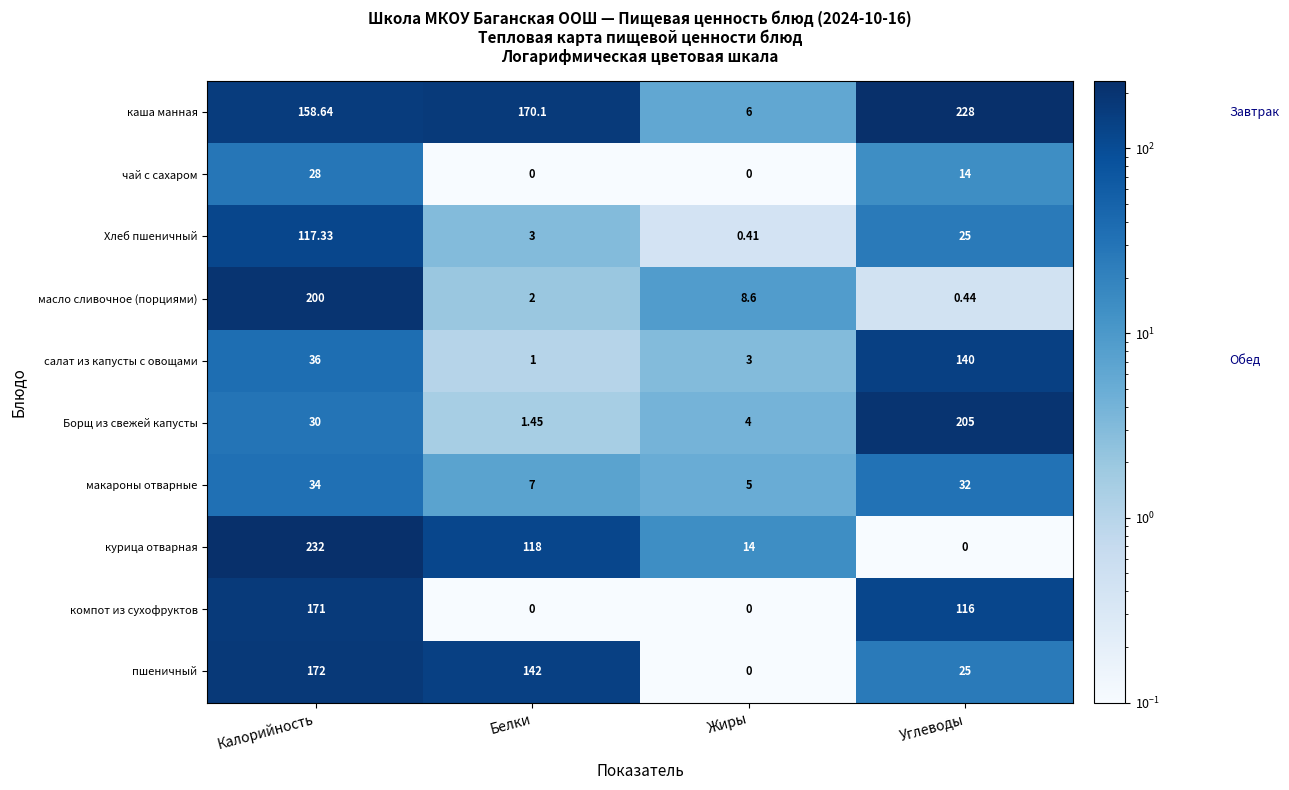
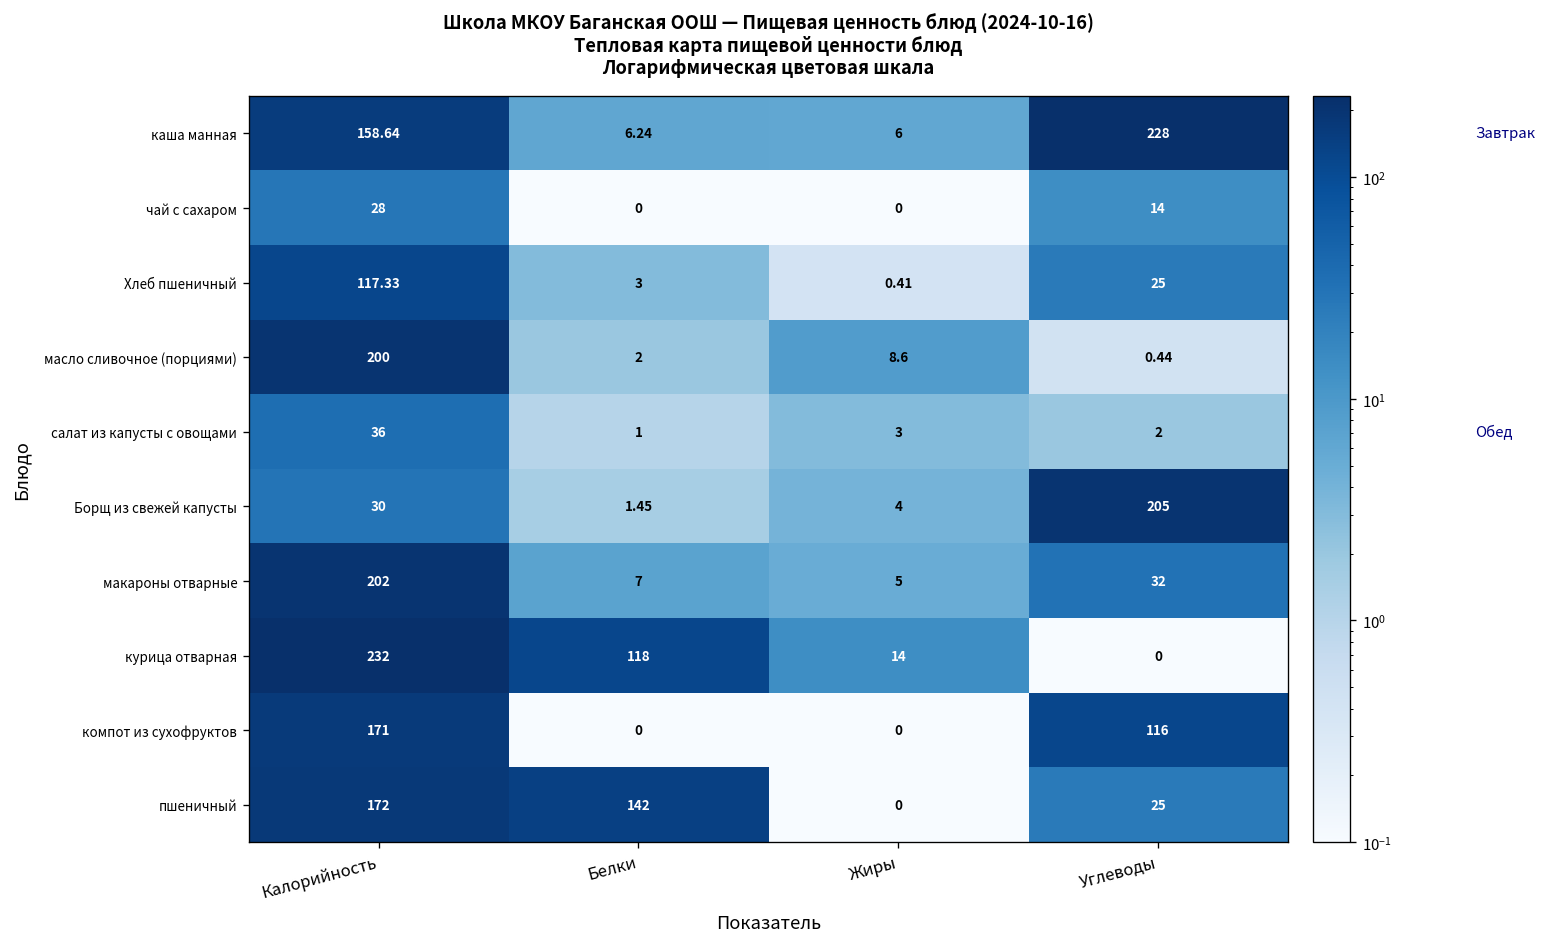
  {
    "каша манная": {
      "Калорийность": 158.64,
-     "Белки": 170.1,
+     "Белки": 6.24,
      "Жиры": 6,
      "Углеводы": 228
    },
    "чай с сахаром": {
      "Калорийность": 28,
      "Белки": 0,
      "Жиры": 0,
      "Углеводы": 14
    },
    "Хлеб пшеничный": {
      "Калорийность": 117.33,
      "Белки": 3,
      "Жиры": 0.41,
      "Углеводы": 25
    },
    "масло сливочное (порциями)": {
      "Калорийность": 200,
      "Белки": 2,
      "Жиры": 8.6,
      "Углеводы": 0.44
    },
    "салат из капусты с овощами": {
      "Калорийность": 36,
      "Белки": 1,
      "Жиры": 3,
-     "Углеводы": 140
+     "Углеводы": 2
    },
    "Борщ из свежей капусты": {
      "Калорийность": 30,
      "Белки": 1.45,
      "Жиры": 4,
      "Углеводы": 205
    },
    "макароны отварные": {
-     "Калорийность": 34,
+     "Калорийность": 202,
      "Белки": 7,
      "Жиры": 5,
      "Углеводы": 32
    },
    "курица отварная": {
      "Калорийность": 232,
      "Белки": 118,
      "Жиры": 14,
      "Углеводы": 0
    },
    "компот из сухофруктов": {
      "Калорийность": 171,
      "Белки": 0,
      "Жиры": 0,
      "Углеводы": 116
    },
    "пшеничный": {
      "Калорийность": 172,
      "Белки": 142,
      "Жиры": 0,
      "Углеводы": 25
    }
  }
